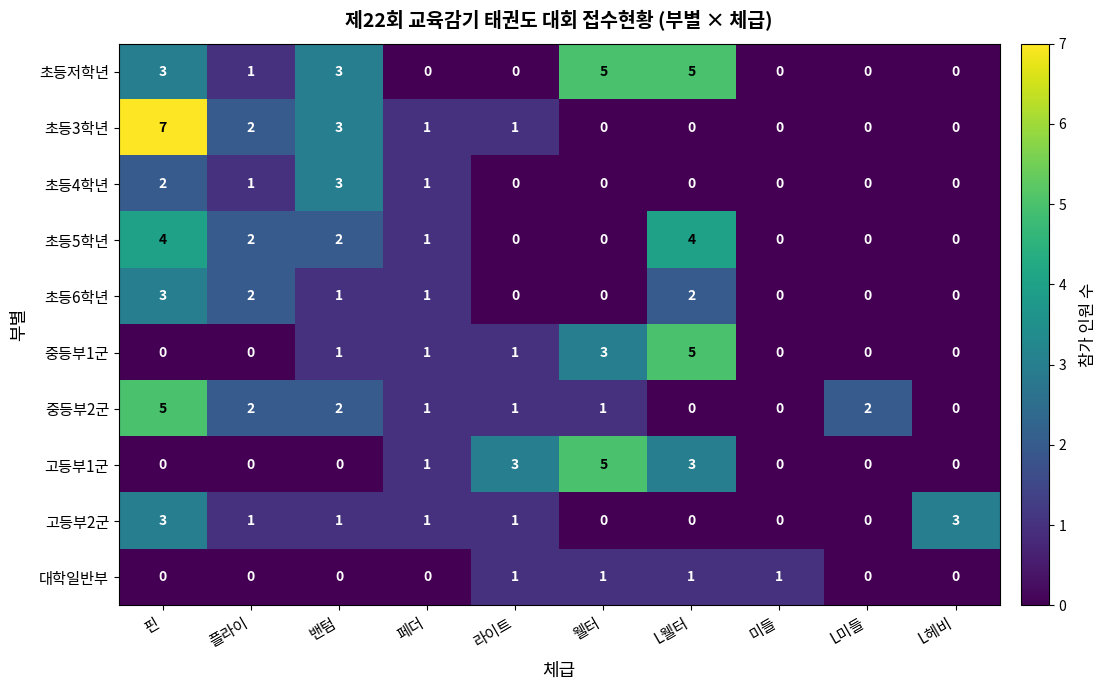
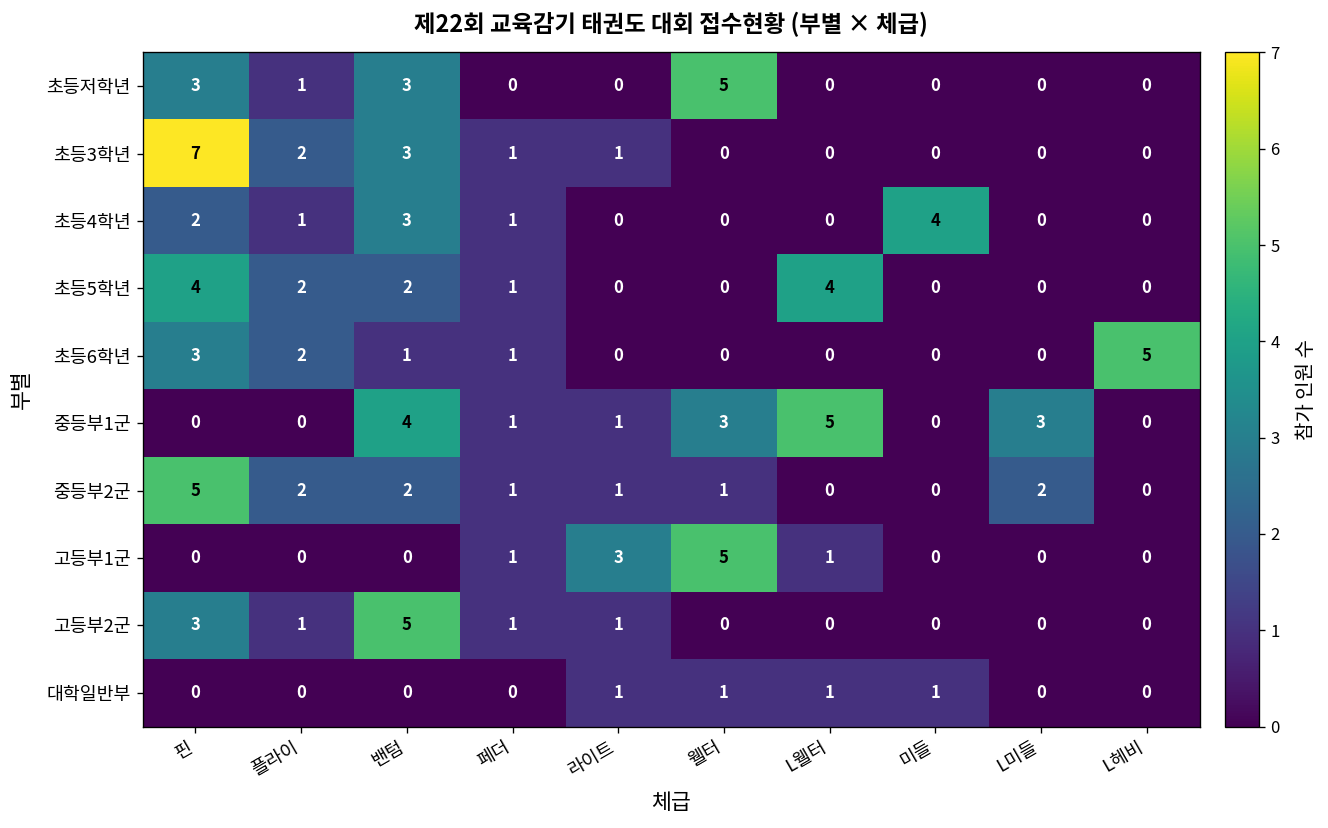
  {
    "초등저학년": {
      "핀": 3,
      "플라이": 1,
      "밴텀": 3,
      "페더": 0,
      "라이트": 0,
      "웰터": 5,
-     "L웰터": 5,
+     "L웰터": 0,
      "미들": 0,
      "L미들": 0,
      "L헤비": 0
    },
    "초등3학년": {
      "핀": 7,
      "플라이": 2,
      "밴텀": 3,
      "페더": 1,
      "라이트": 1,
      "웰터": 0,
      "L웰터": 0,
      "미들": 0,
      "L미들": 0,
      "L헤비": 0
    },
    "초등4학년": {
      "핀": 2,
      "플라이": 1,
      "밴텀": 3,
      "페더": 1,
      "라이트": 0,
      "웰터": 0,
      "L웰터": 0,
-     "미들": 0,
+     "미들": 4,
      "L미들": 0,
      "L헤비": 0
    },
    "초등5학년": {
      "핀": 4,
      "플라이": 2,
      "밴텀": 2,
      "페더": 1,
      "라이트": 0,
      "웰터": 0,
      "L웰터": 4,
      "미들": 0,
      "L미들": 0,
      "L헤비": 0
    },
    "초등6학년": {
      "핀": 3,
      "플라이": 2,
      "밴텀": 1,
      "페더": 1,
      "라이트": 0,
      "웰터": 0,
-     "L웰터": 2,
+     "L웰터": 0,
      "미들": 0,
      "L미들": 0,
-     "L헤비": 0
+     "L헤비": 5
    },
    "중등부1군": {
      "핀": 0,
      "플라이": 0,
-     "밴텀": 1,
+     "밴텀": 4,
      "페더": 1,
      "라이트": 1,
      "웰터": 3,
      "L웰터": 5,
      "미들": 0,
-     "L미들": 0,
+     "L미들": 3,
      "L헤비": 0
    },
    "중등부2군": {
      "핀": 5,
      "플라이": 2,
      "밴텀": 2,
      "페더": 1,
      "라이트": 1,
      "웰터": 1,
      "L웰터": 0,
      "미들": 0,
      "L미들": 2,
      "L헤비": 0
    },
    "고등부1군": {
      "핀": 0,
      "플라이": 0,
      "밴텀": 0,
      "페더": 1,
      "라이트": 3,
      "웰터": 5,
-     "L웰터": 3,
+     "L웰터": 1,
      "미들": 0,
      "L미들": 0,
      "L헤비": 0
    },
    "고등부2군": {
      "핀": 3,
      "플라이": 1,
-     "밴텀": 1,
+     "밴텀": 5,
      "페더": 1,
      "라이트": 1,
      "웰터": 0,
      "L웰터": 0,
      "미들": 0,
      "L미들": 0,
-     "L헤비": 3
+     "L헤비": 0
    },
    "대학일반부": {
      "핀": 0,
      "플라이": 0,
      "밴텀": 0,
      "페더": 0,
      "라이트": 1,
      "웰터": 1,
      "L웰터": 1,
      "미들": 1,
      "L미들": 0,
      "L헤비": 0
    }
  }
